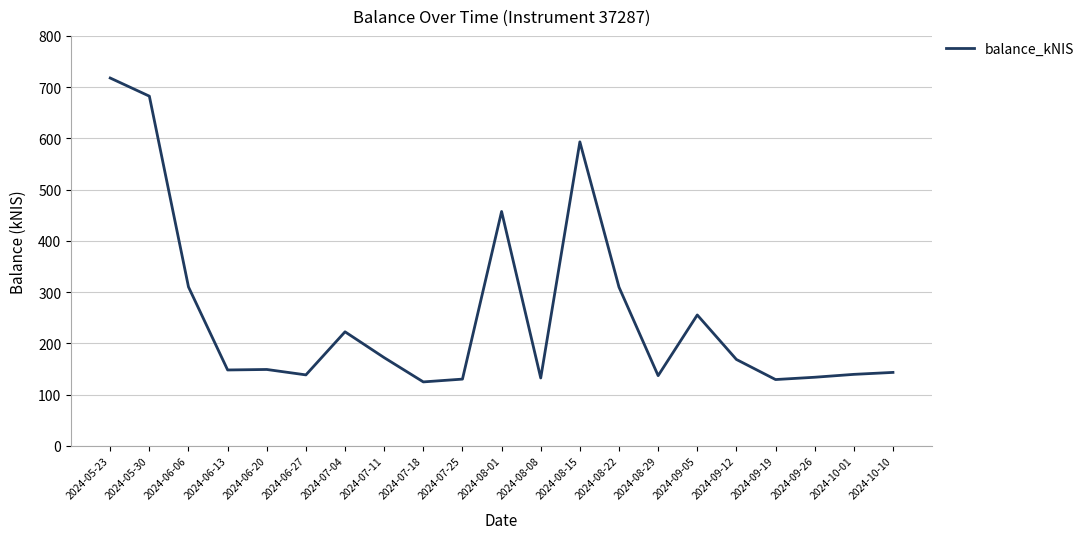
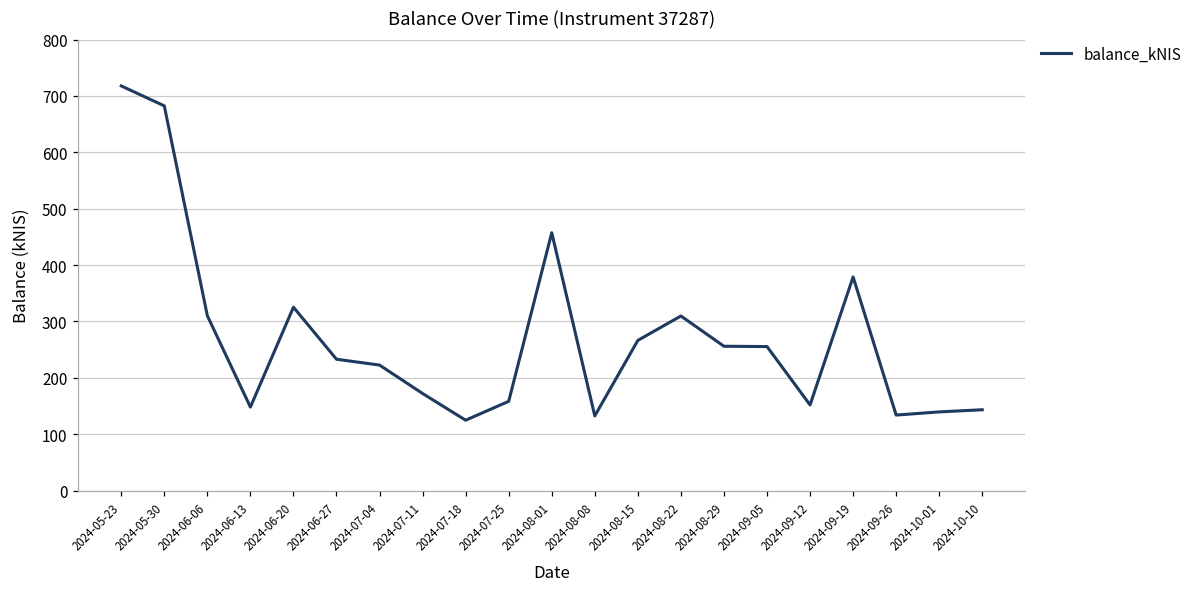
  {
    "2024-05-23": 720,
    "2024-05-30": 680,
    "2024-06-06": 310,
    "2024-06-13": 150,
-   "2024-06-20": 150,
-   "2024-06-27": 140,
+   "2024-06-20": 330,
+   "2024-06-27": 230,
    "2024-07-04": 220,
    "2024-07-11": 170,
    "2024-07-18": 120,
-   "2024-07-25": 130,
+   "2024-07-25": 160,
    "2024-08-01": 460,
    "2024-08-08": 130,
-   "2024-08-15": 590,
+   "2024-08-15": 270,
    "2024-08-22": 310,
-   "2024-08-29": 140,
+   "2024-08-29": 260,
    "2024-09-05": 260,
-   "2024-09-12": 170,
-   "2024-09-19": 130,
+   "2024-09-12": 150,
+   "2024-09-19": 380,
    "2024-09-26": 130,
    "2024-10-01": 140,
    "2024-10-10": 140
  }
